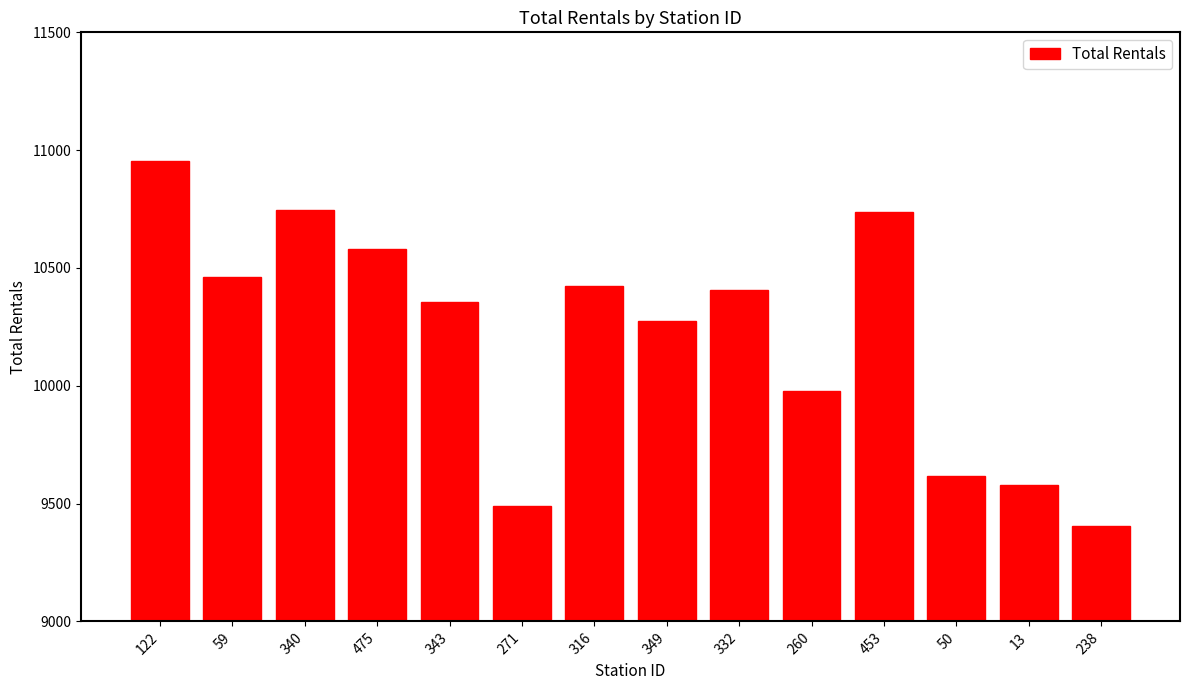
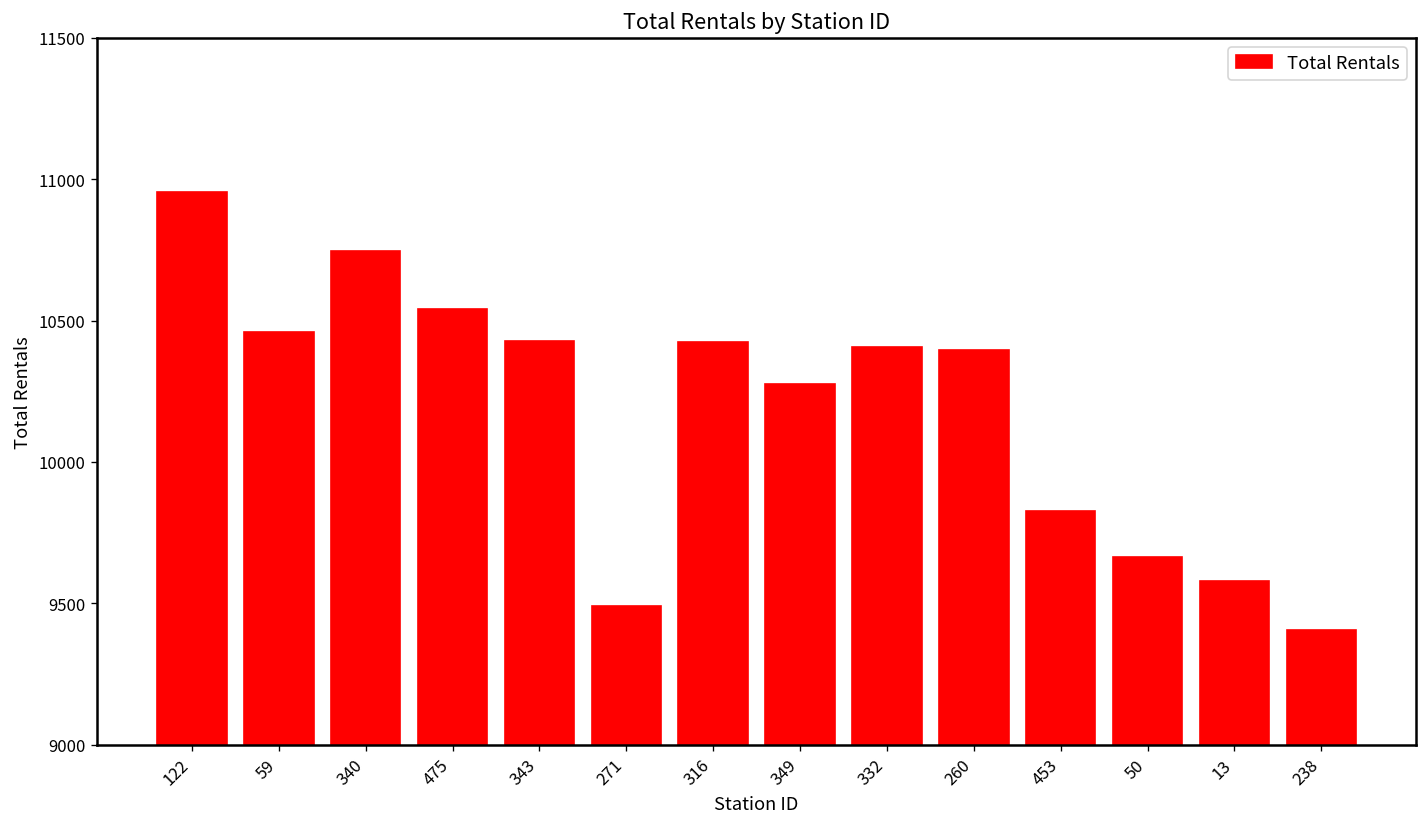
  {
    "122": 10950,
    "59": 10460,
    "340": 10750,
-   "475": 10580,
-   "343": 10360,
+   "475": 10540,
+   "343": 10430,
    "271": 9490,
    "316": 10420,
    "349": 10280,
    "332": 10410,
-   "260": 9980,
-   "453": 10740,
-   "50": 9620,
+   "260": 10400,
+   "453": 9830,
+   "50": 9660,
    "13": 9580,
    "238": 9410
  }
